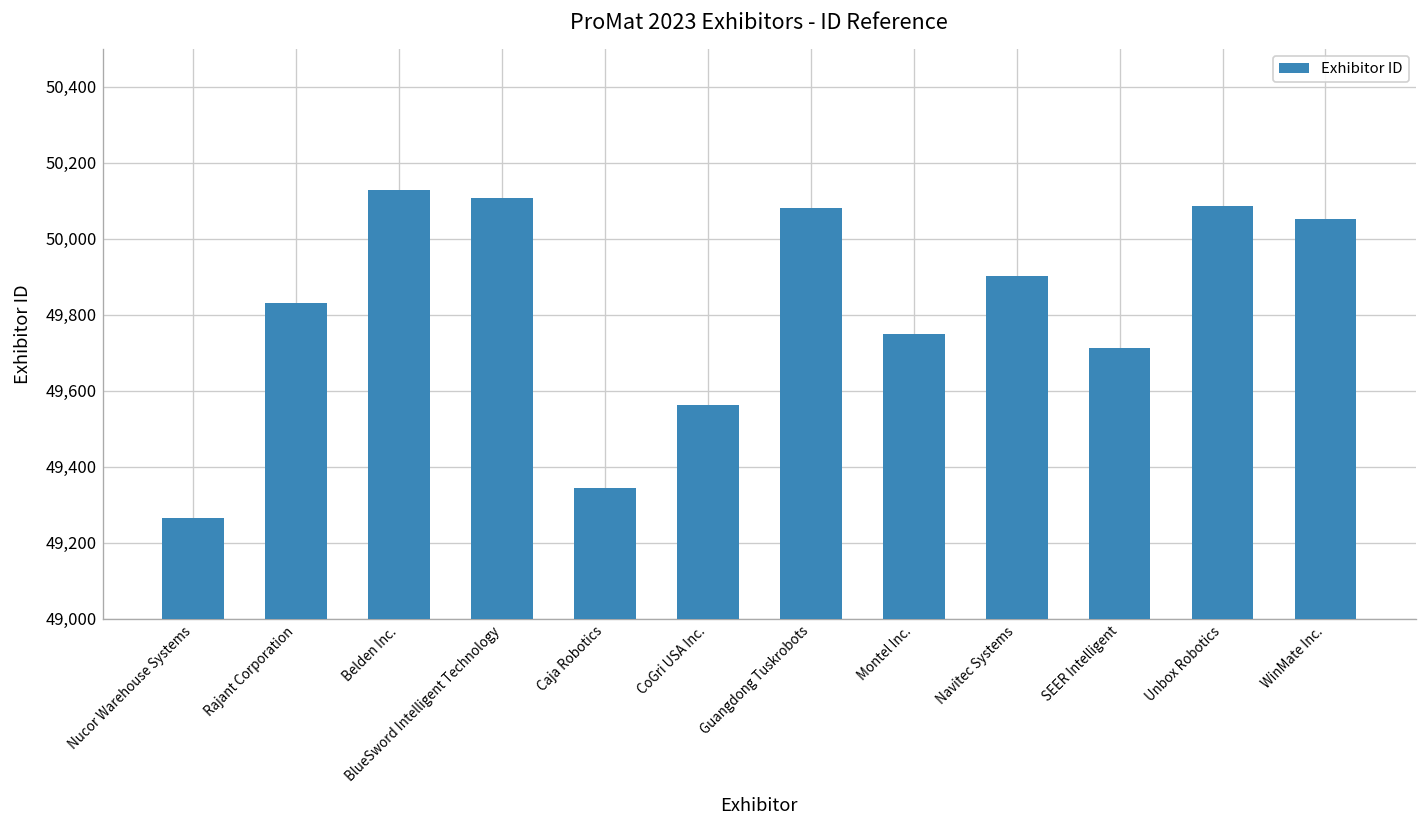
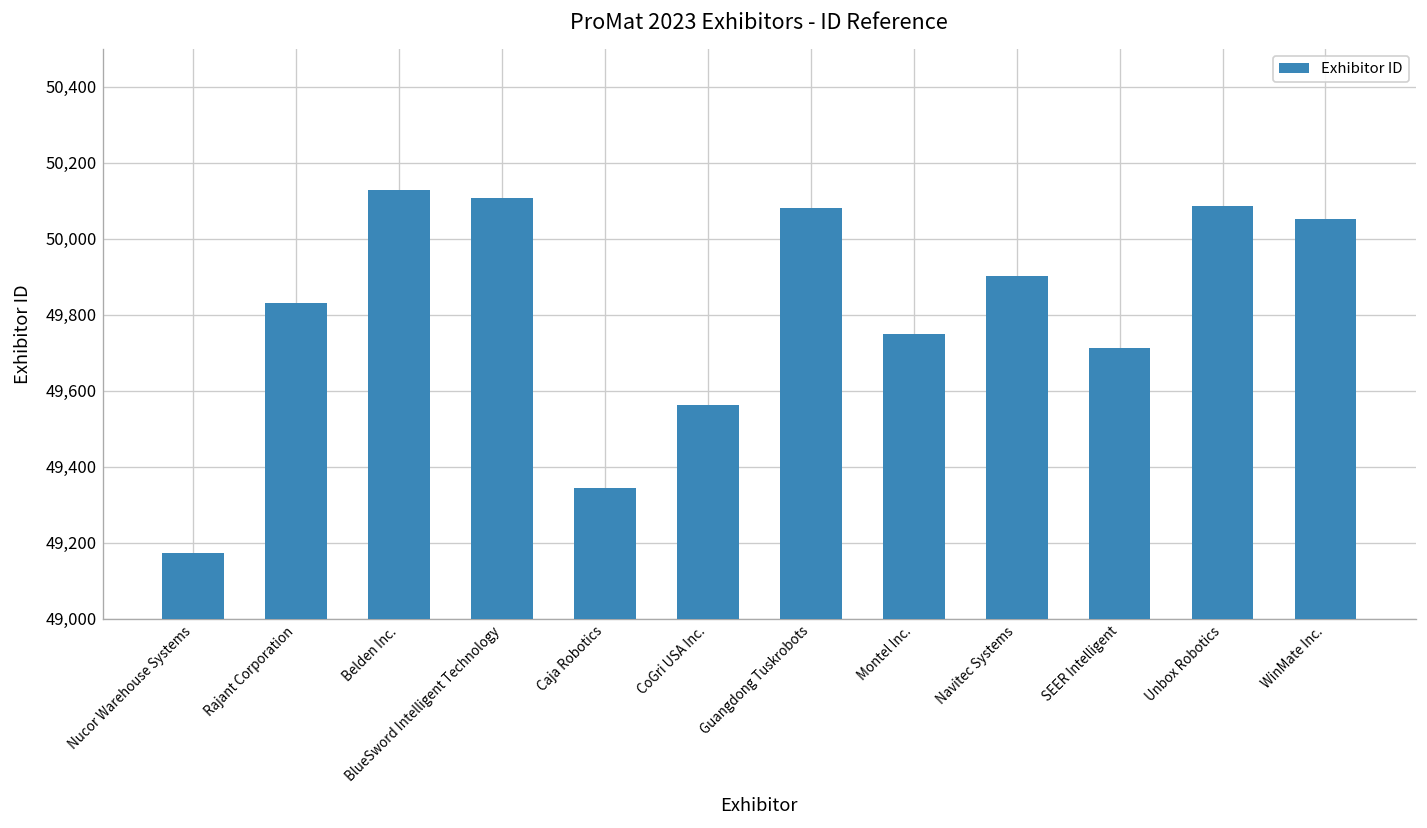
  {
-   "Nucor Warehouse Systems": "49,270",
+   "Nucor Warehouse Systems": "49,170",
    "Rajant Corporation": "49,830",
    "Belden Inc.": "50,130",
    "BlueSword Intelligent Technology": "50,110",
    "Caja Robotics": "49,350",
    "CoGri USA Inc.": "49,560",
    "Guangdong Tuskrobots": "50,080",
    "Montel Inc.": "49,750",
    "Navitec Systems": "49,900",
    "SEER Intelligent": "49,710",
    "Unbox Robotics": "50,090",
    "WinMate Inc.": "50,050"
  }
